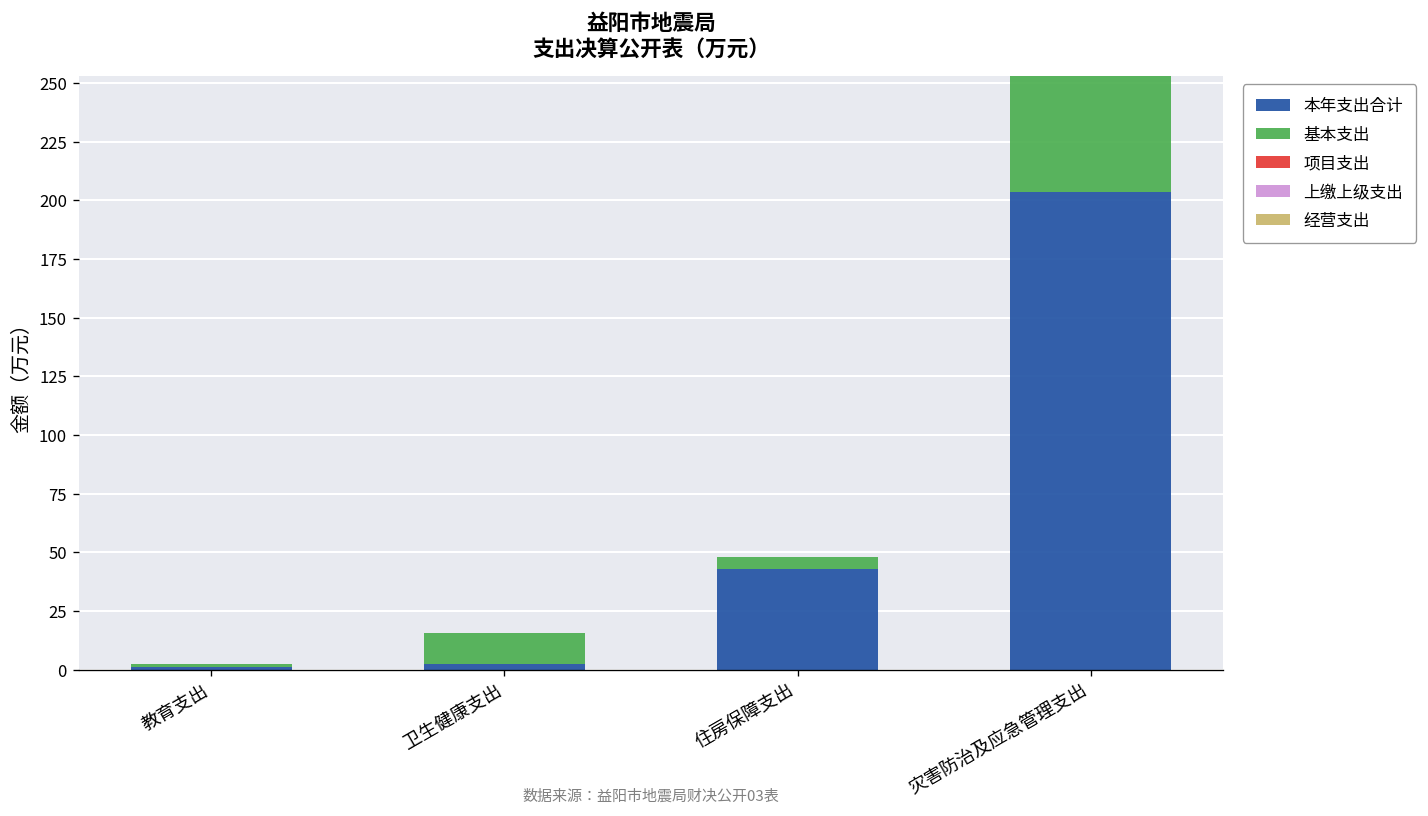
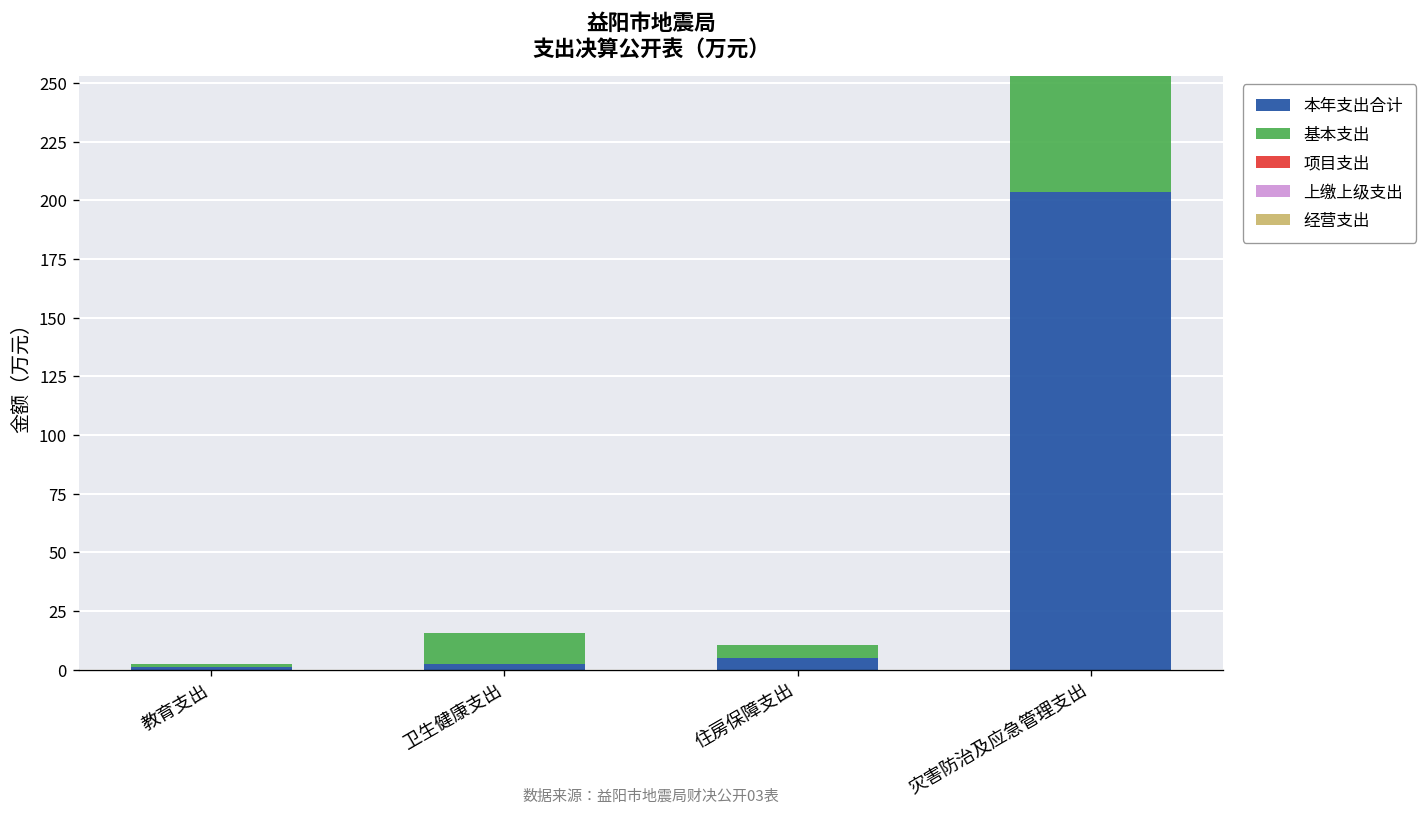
  {
    "本年支出合计": {
      "卫生健康支出": 2,
-     "住房保障支出": 43,
+     "住房保障支出": 5,
      "灾害防治及应急管理支出": 204
    },
    "基本支出": {
      "卫生健康支出": 13,
      "住房保障支出": 5
    },
    "经营支出": {
      "教育支出": 0,
      "卫生健康支出": 0,
      "住房保障支出": 0
    }
  }
